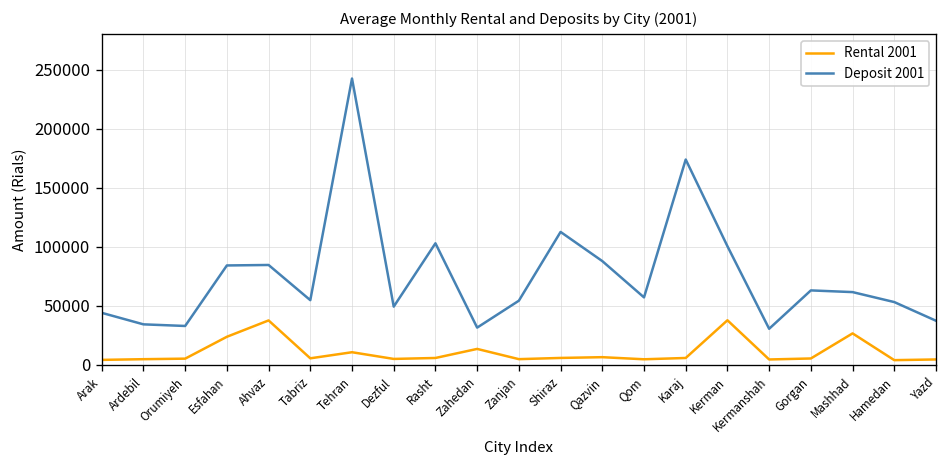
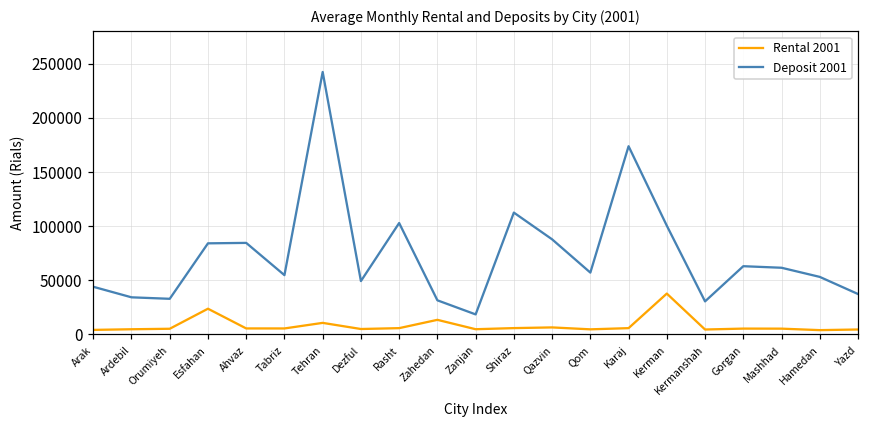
  {
    "Rental 2001": {
      "Arak": 0,
      "Ardebil": 0,
      "Orumiyeh": 10000,
      "Esfahan": 20000,
-     "Ahvaz": 40000,
+     "Ahvaz": 10000,
      "Tabriz": 10000,
      "Tehran": 10000,
      "Dezful": 0,
      "Rasht": 10000,
      "Zahedan": 10000,
      "Zanjan": 0,
      "Shiraz": 10000,
      "Qazvin": 10000,
      "Qom": 0,
      "Karaj": 10000,
      "Kerman": 40000,
      "Kermanshah": 0,
      "Gorgan": 10000,
-     "Mashhad": 30000,
+     "Mashhad": 10000,
      "Hamedan": 0,
      "Yazd": 0
    },
    "Deposit 2001": {
      "Arak": 40000,
      "Ardebil": 30000,
      "Orumiyeh": 30000,
      "Esfahan": 80000,
      "Ahvaz": 80000,
      "Tabriz": 50000,
      "Tehran": 240000,
      "Dezful": 50000,
      "Rasht": 100000,
      "Zahedan": 30000,
-     "Zanjan": 50000,
+     "Zanjan": 20000,
      "Shiraz": 110000,
      "Qazvin": 90000,
      "Qom": 60000,
      "Karaj": 170000,
      "Kerman": 100000,
      "Kermanshah": 30000,
      "Gorgan": 60000,
      "Mashhad": 60000,
      "Hamedan": 50000,
      "Yazd": 40000
    }
  }
